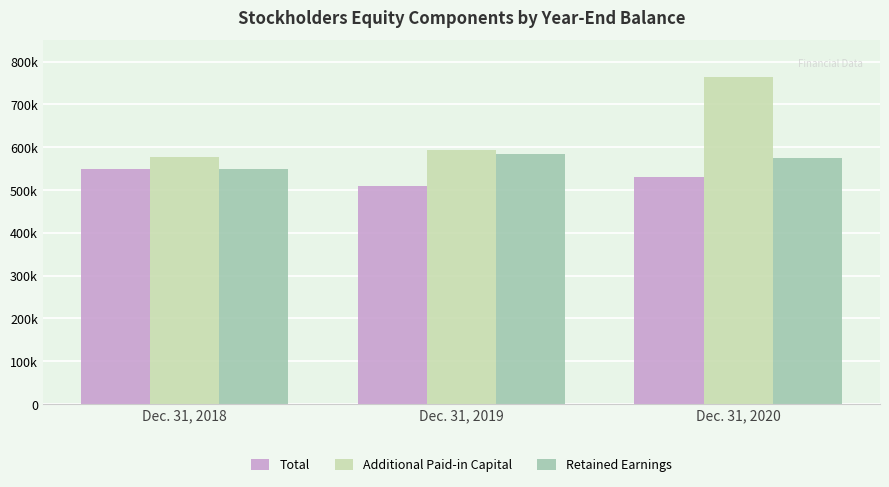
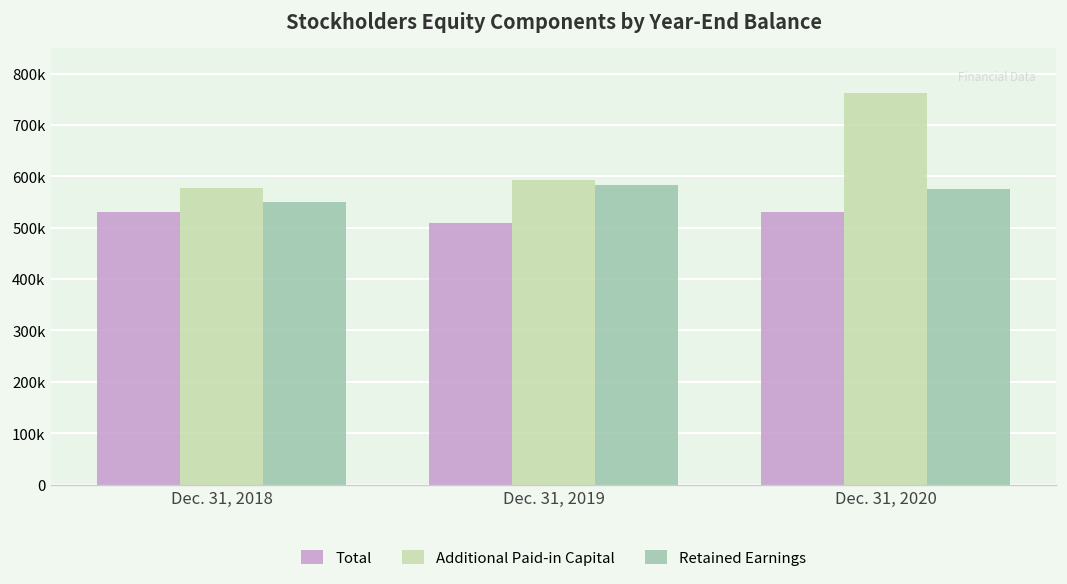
  {
    "Total": {
-     "Dec. 31, 2018": 550000,
+     "Dec. 31, 2018": 530000,
      "Dec. 31, 2019": 510000,
      "Dec. 31, 2020": 530000
    }
  }
